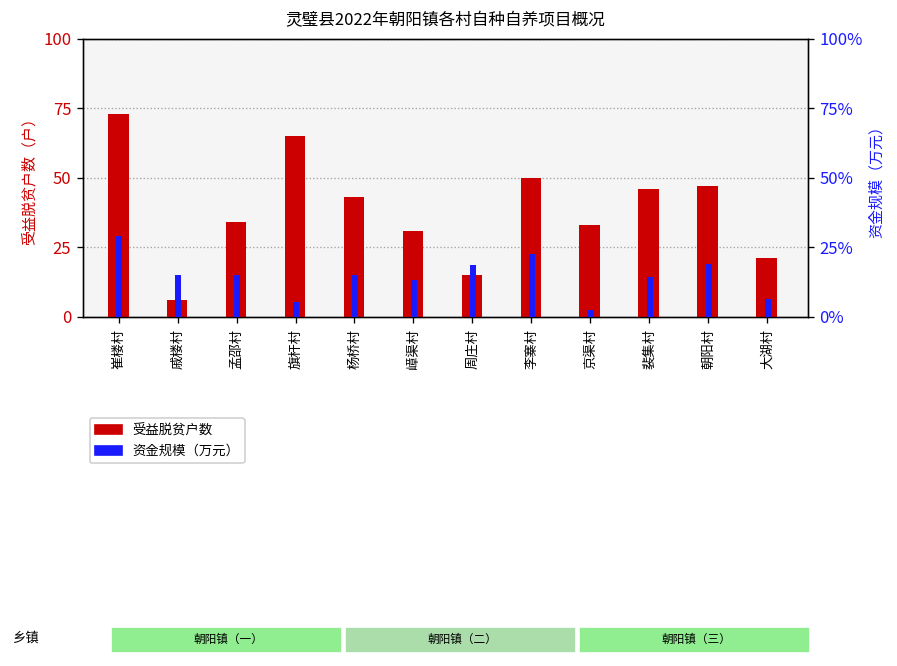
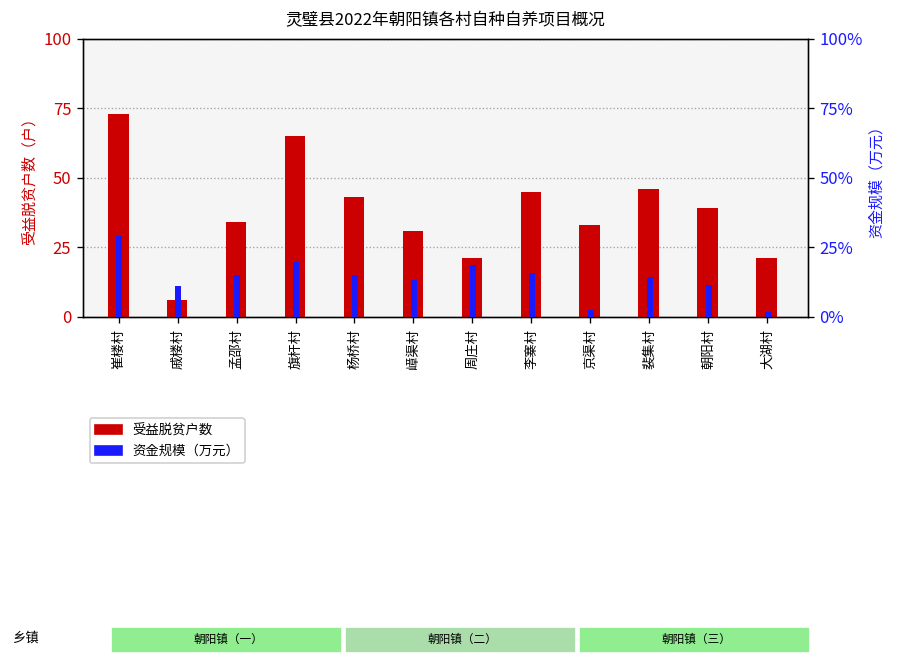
  {
    "受益脱贫户数": {
      "崔楼村": "73",
      "戚楼村": "6",
      "孟邵村": "34",
      "旗杆村": "65",
      "杨桥村": "43",
      "嶂渠村": "31",
-     "周庄村": "15",
-     "李寨村": "50",
+     "周庄村": "21",
+     "李寨村": "45",
      "京渠村": "33",
      "裴集村": "46",
-     "朝阳村": "47",
+     "朝阳村": "39",
      "大湖村": "21"
    },
    "资金规模（万元）": {
      "崔楼村": "29%",
-     "戚楼村": "15%",
+     "戚楼村": "11%",
      "孟邵村": "15%",
-     "旗杆村": "5%",
+     "旗杆村": "20%",
      "杨桥村": "15%",
      "嶂渠村": "13%",
      "周庄村": "19%",
-     "李寨村": "22%",
+     "李寨村": "16%",
      "京渠村": "2%",
      "裴集村": "14%",
-     "朝阳村": "19%",
-     "大湖村": "7%"
+     "朝阳村": "11%",
+     "大湖村": "2%"
    }
  }
